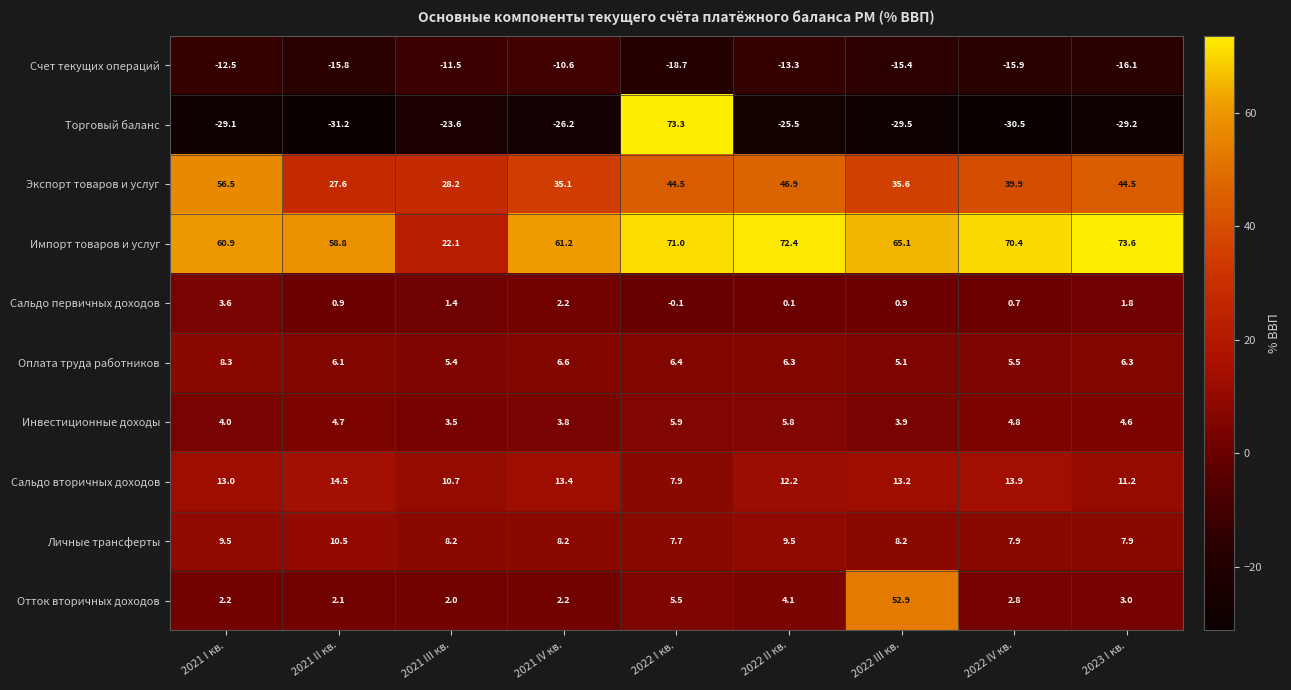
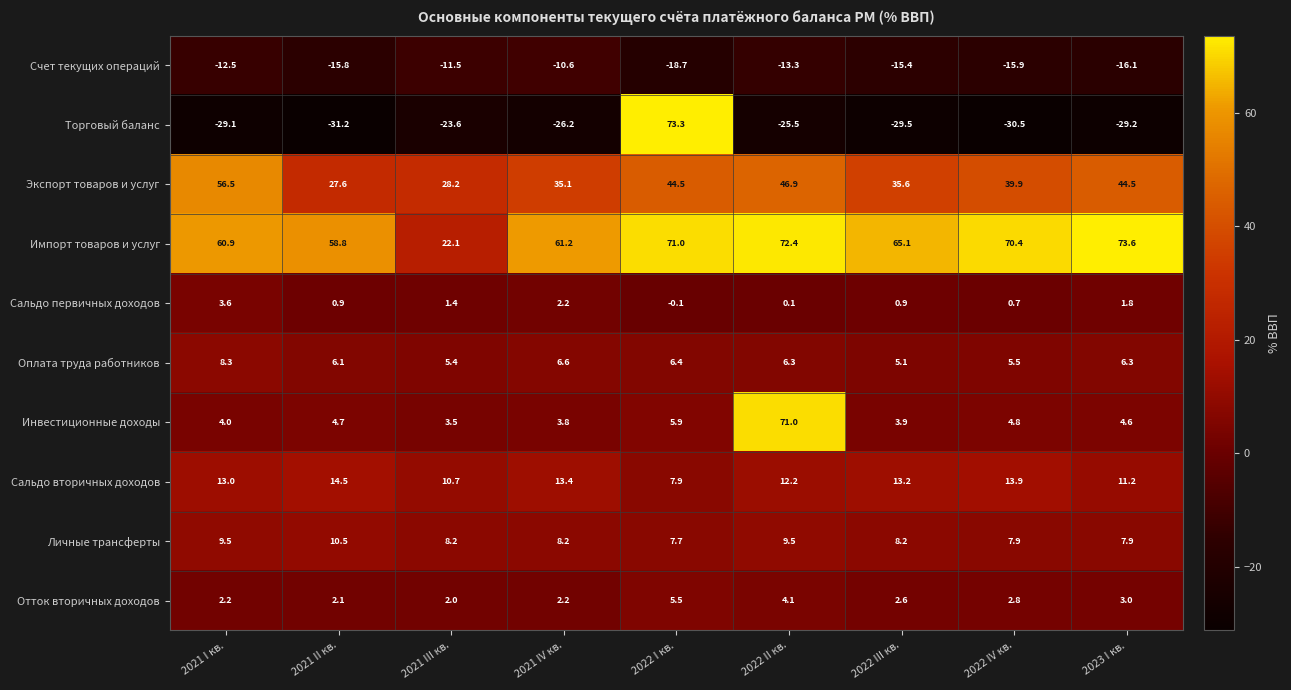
  {
    "Счет текущих операций": {
      "2021 I кв.": -12.5,
      "2021 II кв.": -15.8,
      "2021 III кв.": -11.5,
      "2021 IV кв.": -10.6,
      "2022 I кв.": -18.7,
      "2022 II кв.": -13.3,
      "2022 III кв.": -15.4,
      "2022 IV кв.": -15.9,
      "2023 I кв.": -16.1
    },
    "Торговый баланс": {
      "2021 I кв.": -29.1,
      "2021 II кв.": -31.2,
      "2021 III кв.": -23.6,
      "2021 IV кв.": -26.2,
      "2022 I кв.": 73.3,
      "2022 II кв.": -25.5,
      "2022 III кв.": -29.5,
      "2022 IV кв.": -30.5,
      "2023 I кв.": -29.2
    },
    "Экспорт товаров и услуг": {
      "2021 I кв.": 56.5,
      "2021 II кв.": 27.6,
      "2021 III кв.": 28.2,
      "2021 IV кв.": 35.1,
      "2022 I кв.": 44.5,
      "2022 II кв.": 46.9,
      "2022 III кв.": 35.6,
      "2022 IV кв.": 39.9,
      "2023 I кв.": 44.5
    },
    "Импорт товаров и услуг": {
      "2021 I кв.": 60.9,
      "2021 II кв.": 58.8,
      "2021 III кв.": 22.1,
      "2021 IV кв.": 61.2,
      "2022 I кв.": 71.0,
      "2022 II кв.": 72.4,
      "2022 III кв.": 65.1,
      "2022 IV кв.": 70.4,
      "2023 I кв.": 73.6
    },
    "Сальдо первичных доходов": {
      "2021 I кв.": 3.6,
      "2021 II кв.": 0.9,
      "2021 III кв.": 1.4,
      "2021 IV кв.": 2.2,
      "2022 I кв.": -0.1,
      "2022 II кв.": 0.1,
      "2022 III кв.": 0.9,
      "2022 IV кв.": 0.7,
      "2023 I кв.": 1.8
    },
    "Оплата труда работников": {
      "2021 I кв.": 8.3,
      "2021 II кв.": 6.1,
      "2021 III кв.": 5.4,
      "2021 IV кв.": 6.6,
      "2022 I кв.": 6.4,
      "2022 II кв.": 6.3,
      "2022 III кв.": 5.1,
      "2022 IV кв.": 5.5,
      "2023 I кв.": 6.3
    },
    "Инвестиционные доходы": {
      "2021 I кв.": 4.0,
      "2021 II кв.": 4.7,
      "2021 III кв.": 3.5,
      "2021 IV кв.": 3.8,
      "2022 I кв.": 5.9,
-     "2022 II кв.": 5.8,
+     "2022 II кв.": 71.0,
      "2022 III кв.": 3.9,
      "2022 IV кв.": 4.8,
      "2023 I кв.": 4.6
    },
    "Сальдо вторичных доходов": {
      "2021 I кв.": 13.0,
      "2021 II кв.": 14.5,
      "2021 III кв.": 10.7,
      "2021 IV кв.": 13.4,
      "2022 I кв.": 7.9,
      "2022 II кв.": 12.2,
      "2022 III кв.": 13.2,
      "2022 IV кв.": 13.9,
      "2023 I кв.": 11.2
    },
    "Личные трансферты": {
      "2021 I кв.": 9.5,
      "2021 II кв.": 10.5,
      "2021 III кв.": 8.2,
      "2021 IV кв.": 8.2,
      "2022 I кв.": 7.7,
      "2022 II кв.": 9.5,
      "2022 III кв.": 8.2,
      "2022 IV кв.": 7.9,
      "2023 I кв.": 7.9
    },
    "Отток вторичных доходов": {
      "2021 I кв.": 2.2,
      "2021 II кв.": 2.1,
      "2021 III кв.": 2.0,
      "2021 IV кв.": 2.2,
      "2022 I кв.": 5.5,
      "2022 II кв.": 4.1,
-     "2022 III кв.": 52.9,
+     "2022 III кв.": 2.6,
      "2022 IV кв.": 2.8,
      "2023 I кв.": 3.0
    }
  }
